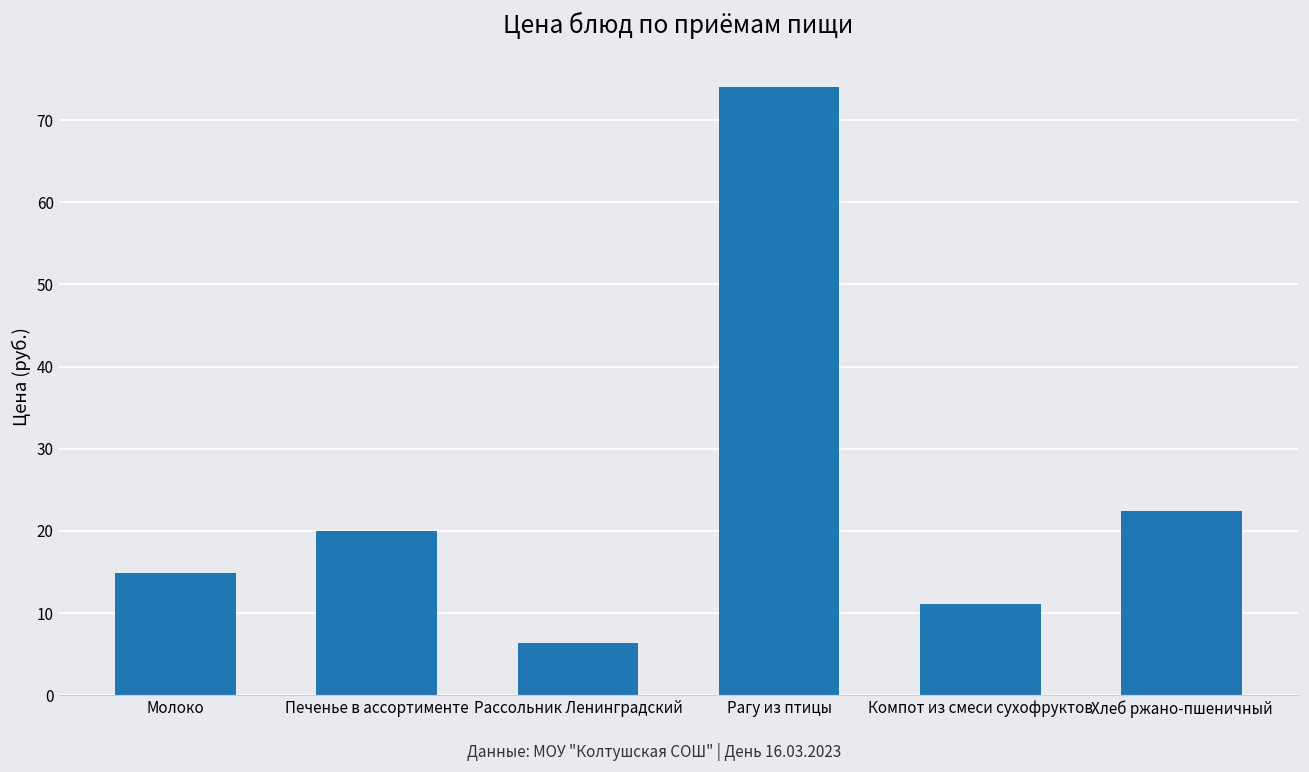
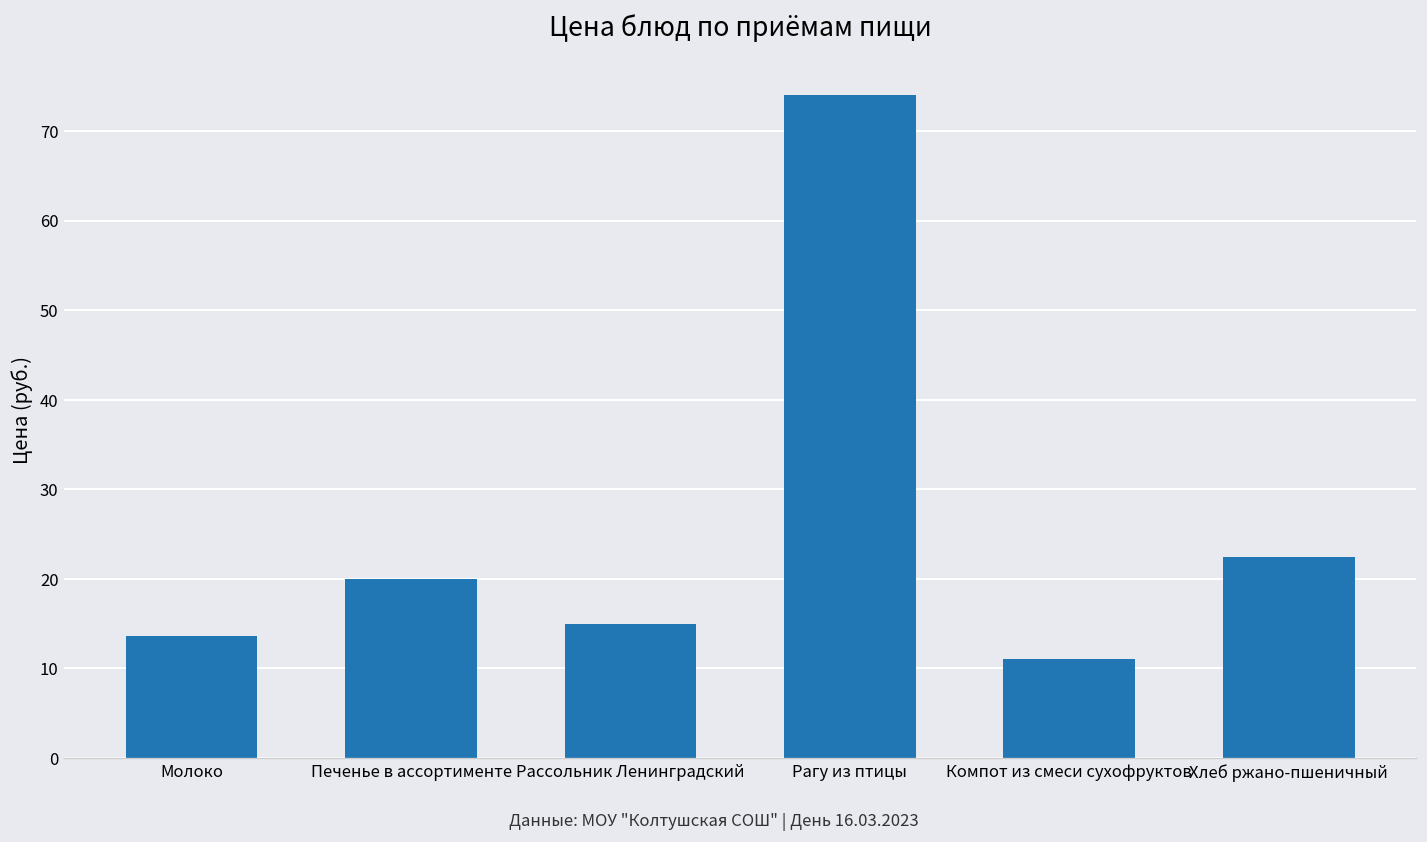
  {
-   "Молоко": 15,
+   "Молоко": 14,
    "Печенье в ассортименте": 20,
-   "Рассольник Ленинградский": 6,
+   "Рассольник Ленинградский": 15,
    "Рагу из птицы": 74,
    "Компот из смеси сухофруктов": 11,
    "Хлеб ржано-пшеничный": 22
  }
